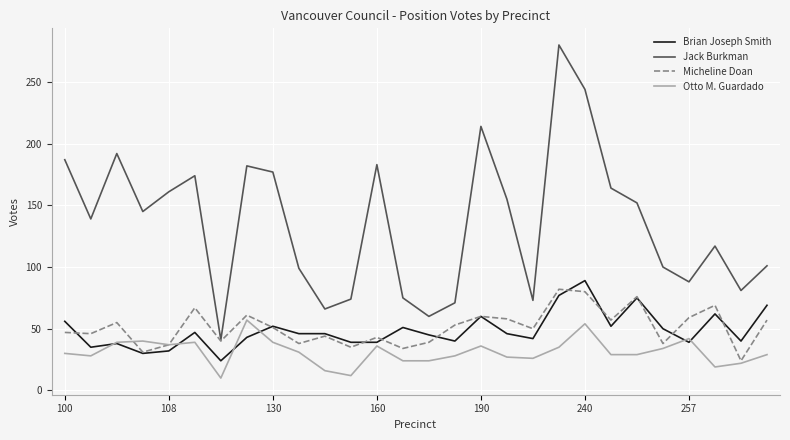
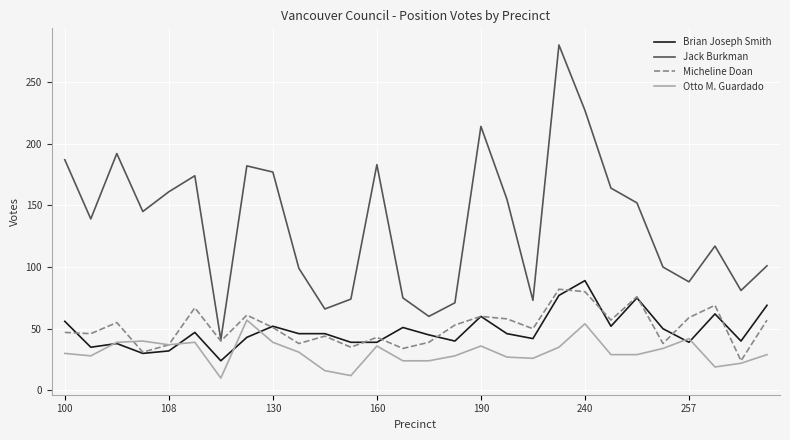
  {
    "Brian Joseph Smith": {
      "100": 56,
      "108": 32,
      "160": 39,
      "240": 89,
      "257": 39
    },
    "Jack Burkman": {
      "100": 187,
      "108": 161,
      "130": 177,
      "160": 183,
      "190": 214,
-     "240": 244,
+     "240": 227,
      "257": 88
    }
  }
